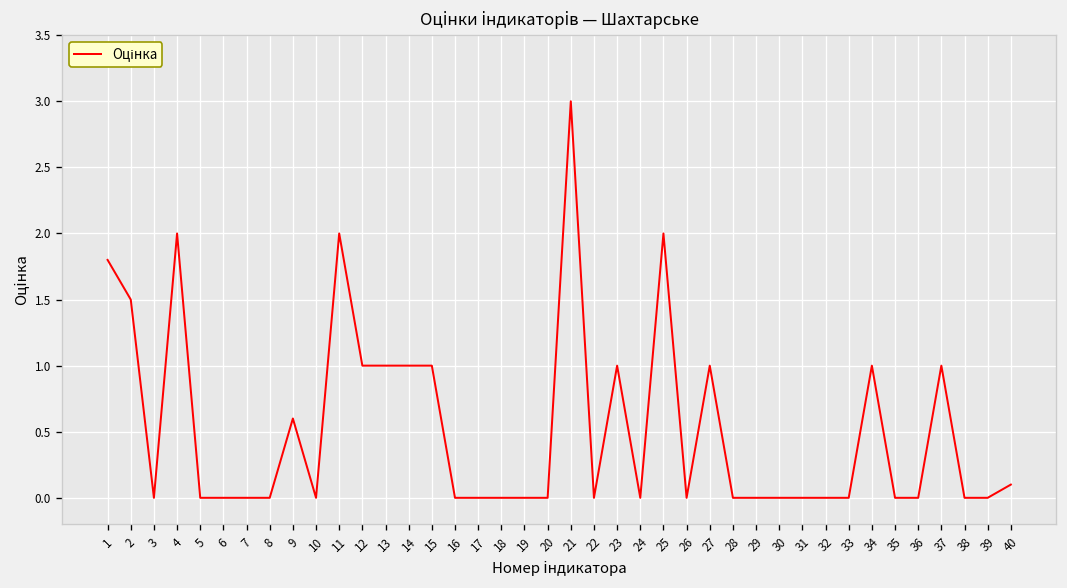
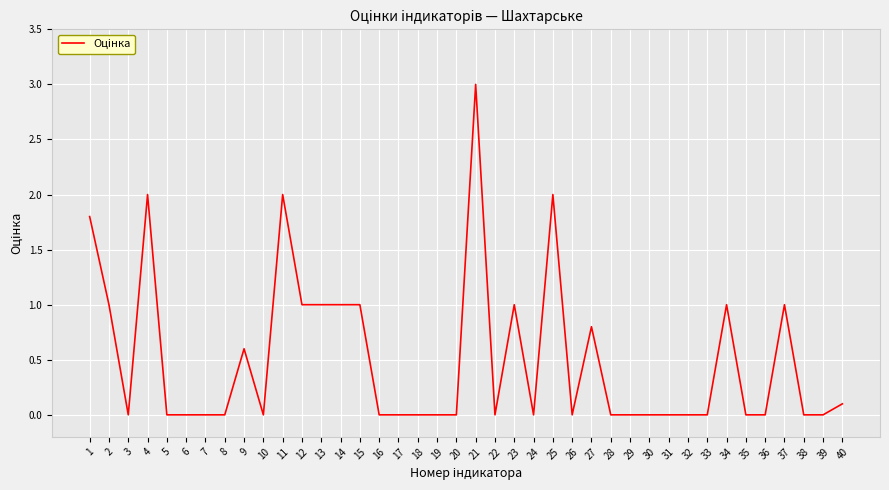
  {
    "1": 1.8,
-   "2": 1.5,
+   "2": 1.0,
    "3": 0.0,
    "4": 2.0,
    "5": 0.0,
    "6": 0.0,
    "7": 0.0,
    "8": 0.0,
    "9": 0.6,
    "10": 0.0,
    "11": 2.0,
    "12": 1.0,
    "13": 1.0,
    "14": 1.0,
    "15": 1.0,
    "16": 0.0,
    "17": 0.0,
    "18": 0.0,
    "19": 0.0,
    "20": 0.0,
    "21": 3.0,
    "22": 0.0,
    "23": 1.0,
    "24": 0.0,
    "25": 2.0,
    "26": 0.0,
-   "27": 1.0,
+   "27": 0.8,
    "28": 0.0,
    "29": 0.0,
    "30": 0.0,
    "31": 0.0,
    "32": 0.0,
    "33": 0.0,
    "34": 1.0,
    "35": 0.0,
    "36": 0.0,
    "37": 1.0,
    "38": 0.0,
    "39": 0.0,
    "40": 0.1
  }
